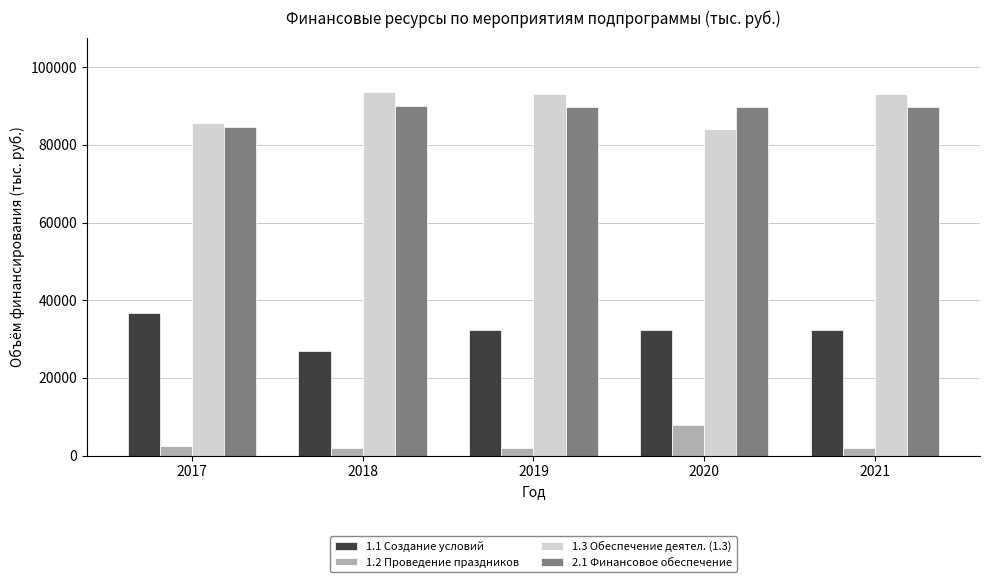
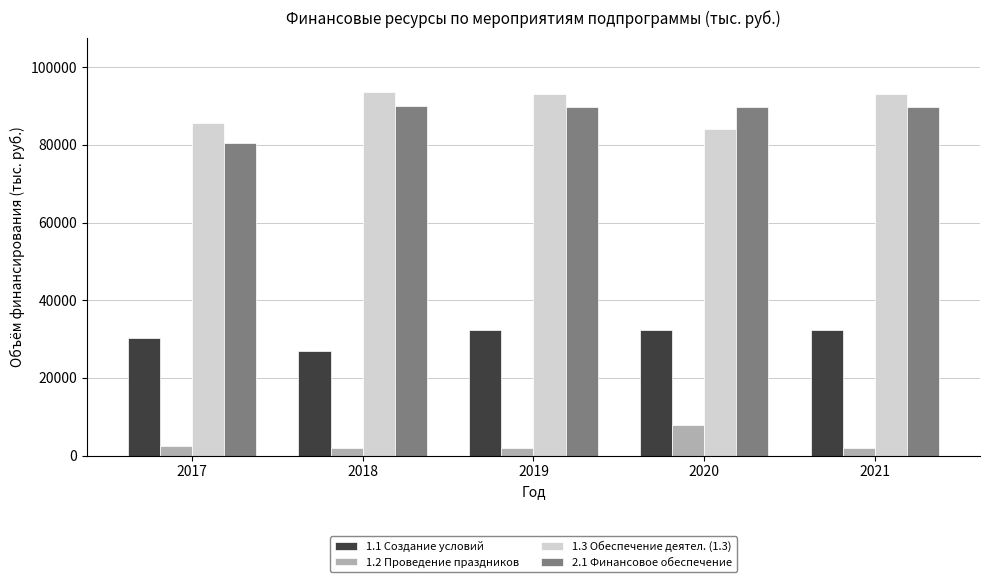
  {
    "1.1 Создание условий": {
-     "2017": 37000,
+     "2017": 30000,
      "2018": 27000,
      "2019": 32000,
      "2020": 32000,
      "2021": 32000
    },
    "1.2 Проведение праздников": {
      "2017": 3000,
      "2018": 2000,
      "2019": 2000,
      "2020": 8000,
      "2021": 2000
    },
    "1.3 Обеспечение деятел. (1.3)": {
      "2017": 86000,
      "2018": 94000,
      "2019": 93000,
      "2020": 84000,
      "2021": 93000
    },
    "2.1 Финансовое обеспечение": {
-     "2017": 85000,
+     "2017": 80000,
      "2018": 90000,
      "2019": 90000,
      "2020": 90000,
      "2021": 90000
    }
  }
